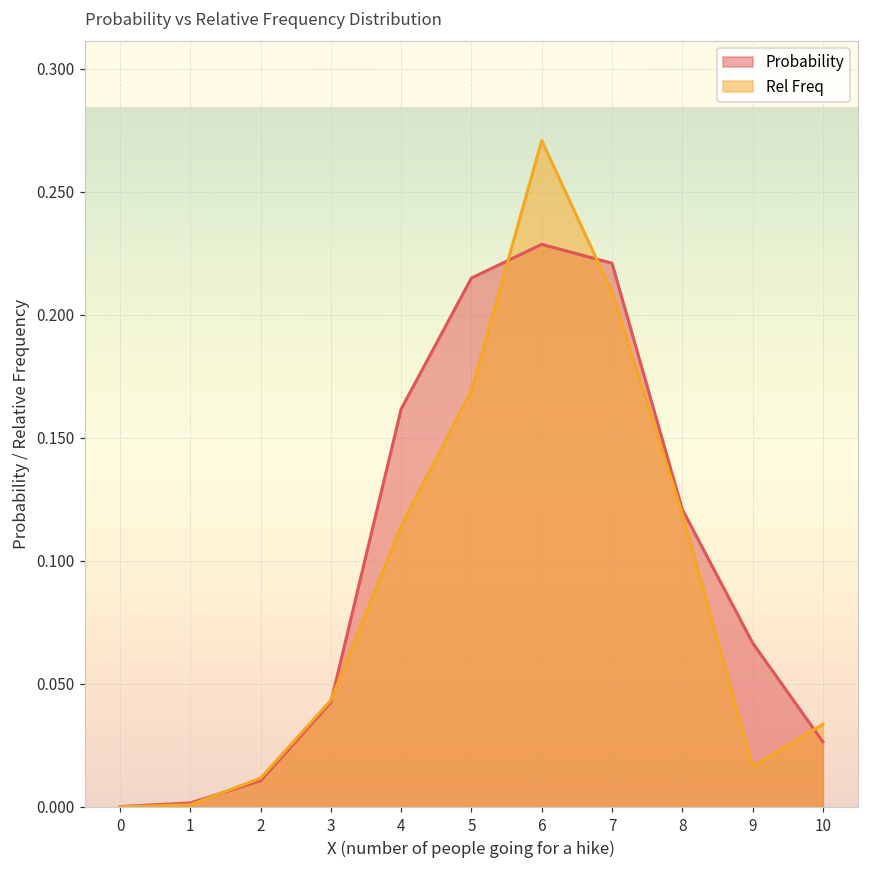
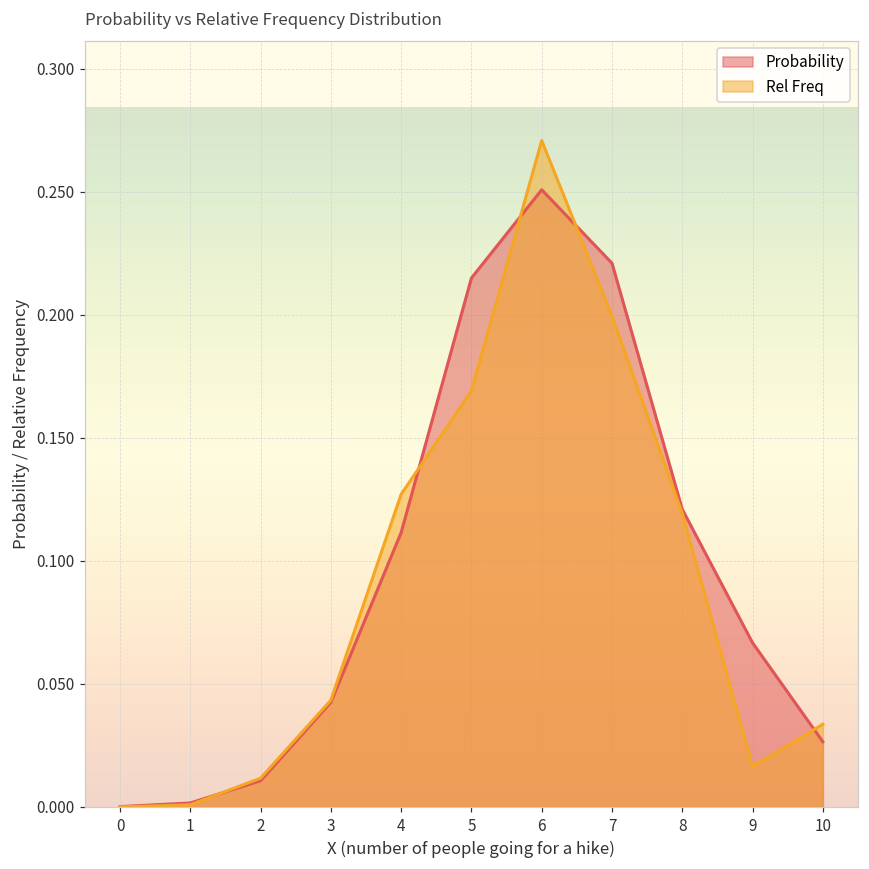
  {
    "Probability": {
-     "4": 0.162,
+     "4": 0.111,
      "5": 0.215,
-     "6": 0.229,
+     "6": 0.251,
      "7": 0.221,
      "8": 0.121,
      "9": 0.067,
      "10": 0.026
    },
    "Rel Freq": {
-     "4": 0.114,
+     "4": 0.127,
      "5": 0.169,
      "6": 0.271,
-     "7": 0.209,
+     "7": 0.200,
      "8": 0.119,
      "9": 0.016,
      "10": 0.034
    }
  }
